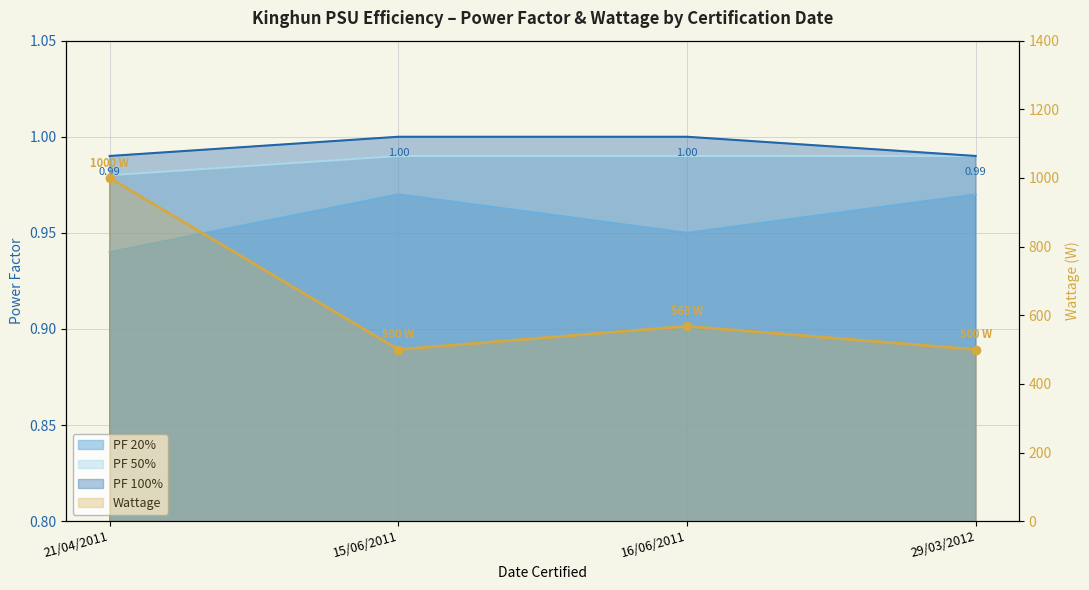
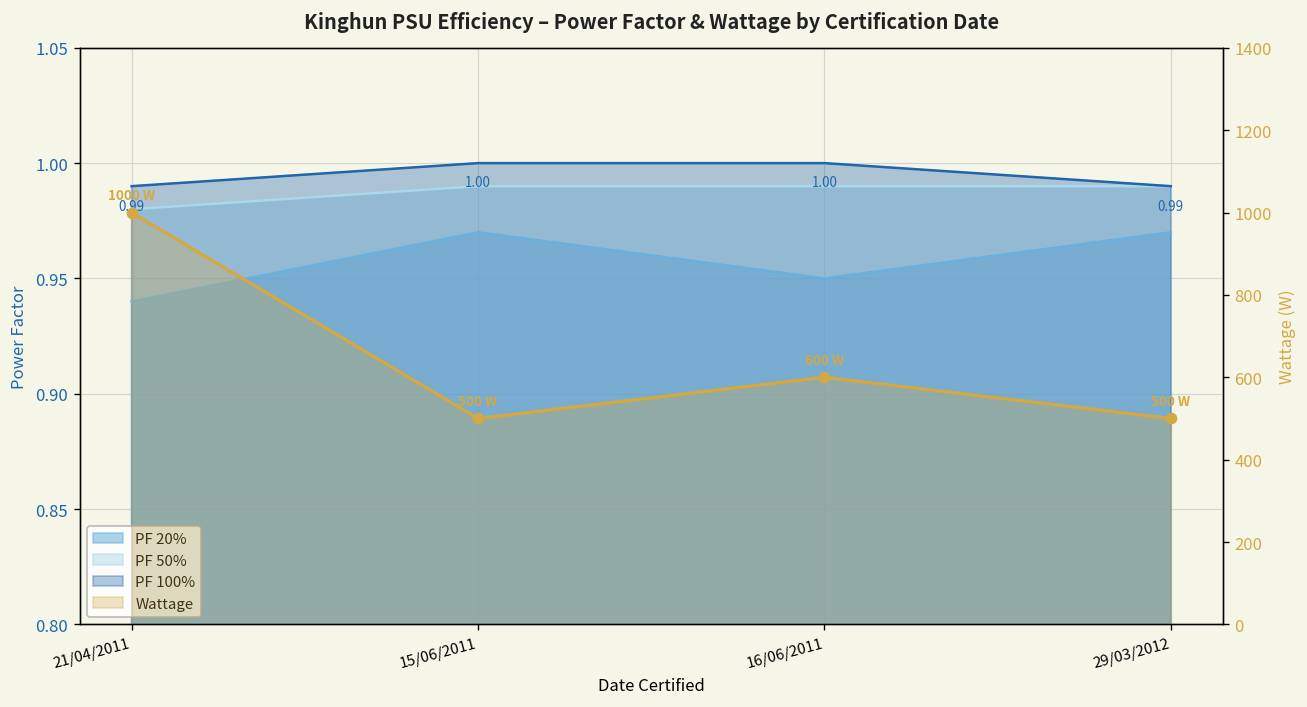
  {
    "Wattage": {
      "15/06/2011": 500,
-     "16/06/2011": 568,
+     "16/06/2011": 600,
      "29/03/2012": 500
    }
  }
